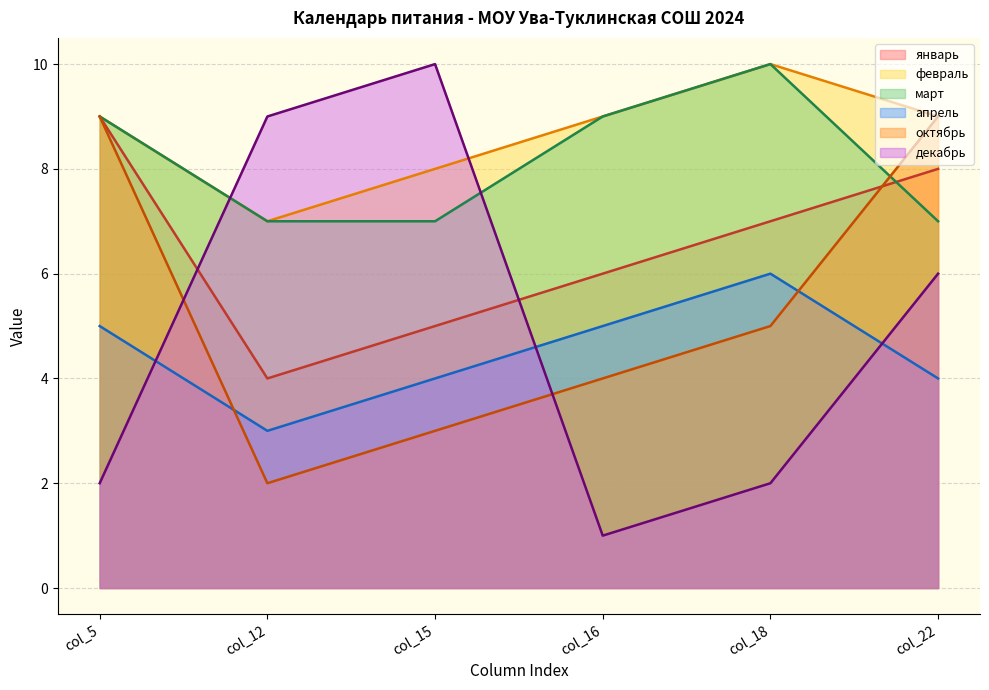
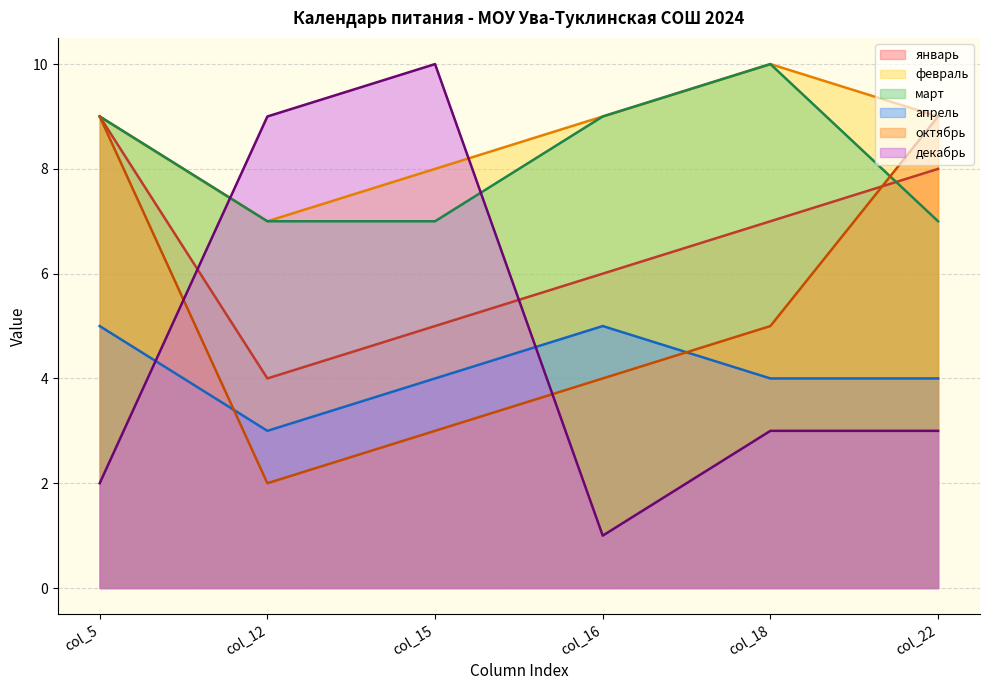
  {
    "март": {
      "col_15": 7,
      "col_22": 7
    },
    "апрель": {
      "col_5": 5,
      "col_12": 3,
      "col_15": 4,
      "col_16": 5,
-     "col_18": 6,
+     "col_18": 4,
      "col_22": 4
    },
    "декабрь": {
      "col_5": 2,
      "col_12": 9,
      "col_15": 10,
      "col_16": 1,
-     "col_18": 2,
-     "col_22": 6
+     "col_18": 3,
+     "col_22": 3
    }
  }
